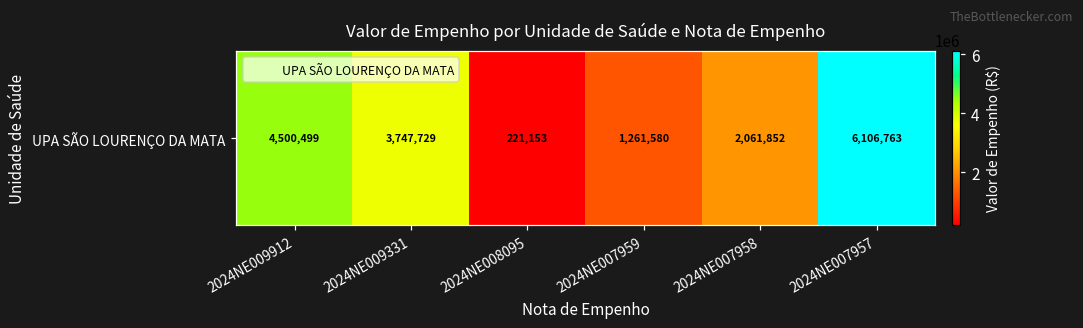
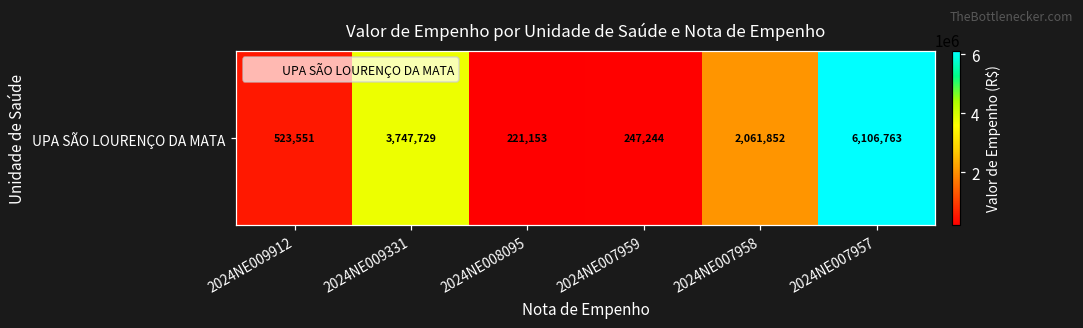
  {
    "UPA SÃO LOURENÇO DA MATA": {
-     "2024NE009912": "4,500,499",
+     "2024NE009912": "523,551",
      "2024NE009331": "3,747,729",
      "2024NE008095": "221,153",
-     "2024NE007959": "1,261,580",
+     "2024NE007959": "247,244",
      "2024NE007958": "2,061,852",
      "2024NE007957": "6,106,763"
    }
  }
